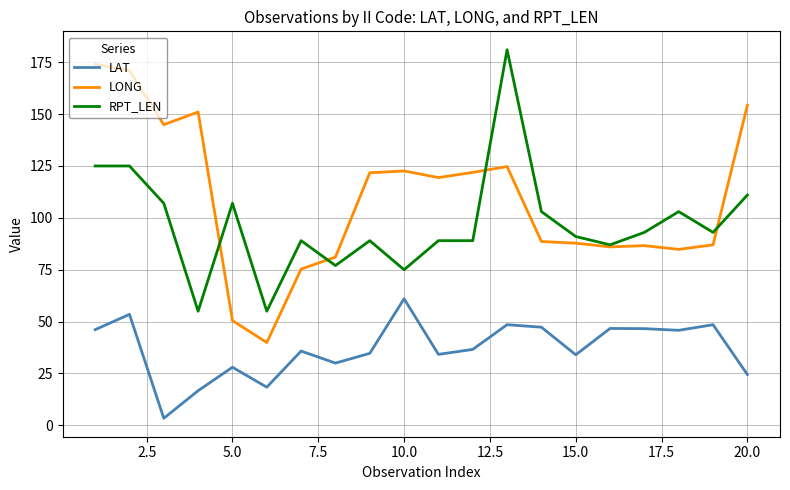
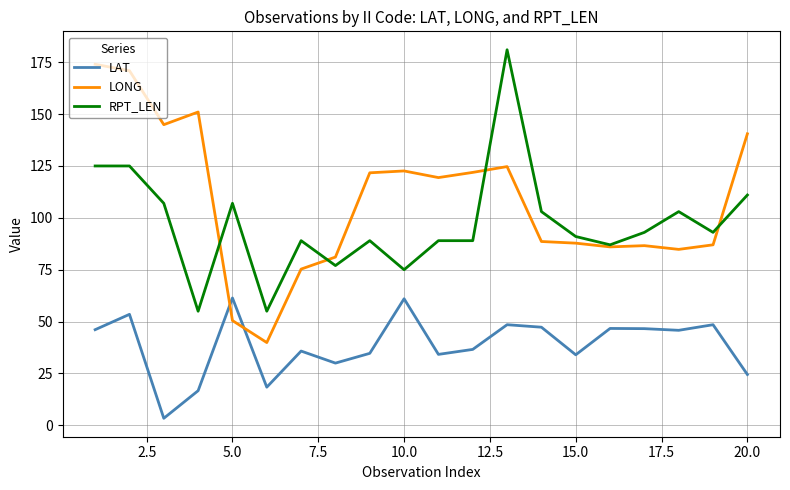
  {
    "LAT": {
-     "5.0": 28,
+     "5.0": 61,
      "10.0": 61,
      "15.0": 34,
      "20.0": 25
    },
    "LONG": {
      "5.0": 51,
      "10.0": 123,
      "15.0": 88,
-     "20.0": 154
+     "20.0": 141
    },
    "RPT_LEN": {
      "5.0": 107,
      "10.0": 75,
      "15.0": 91,
      "20.0": 111
    }
  }
